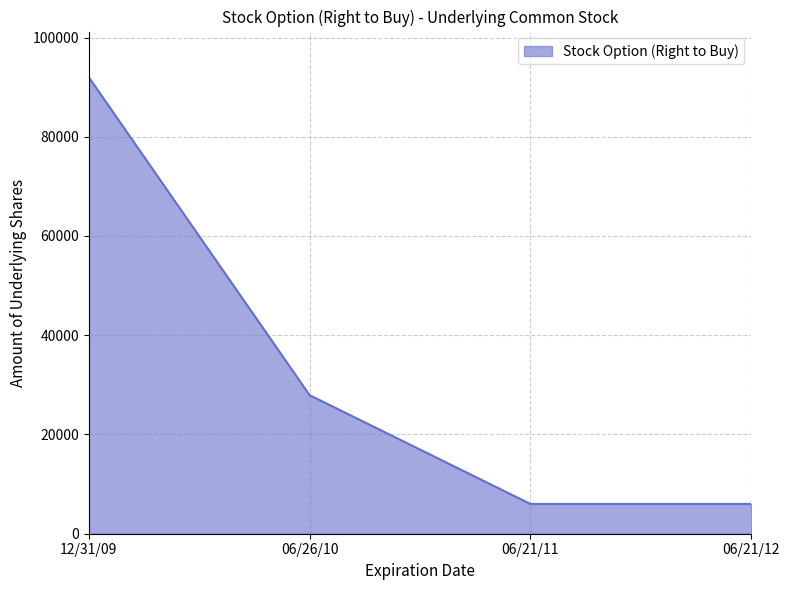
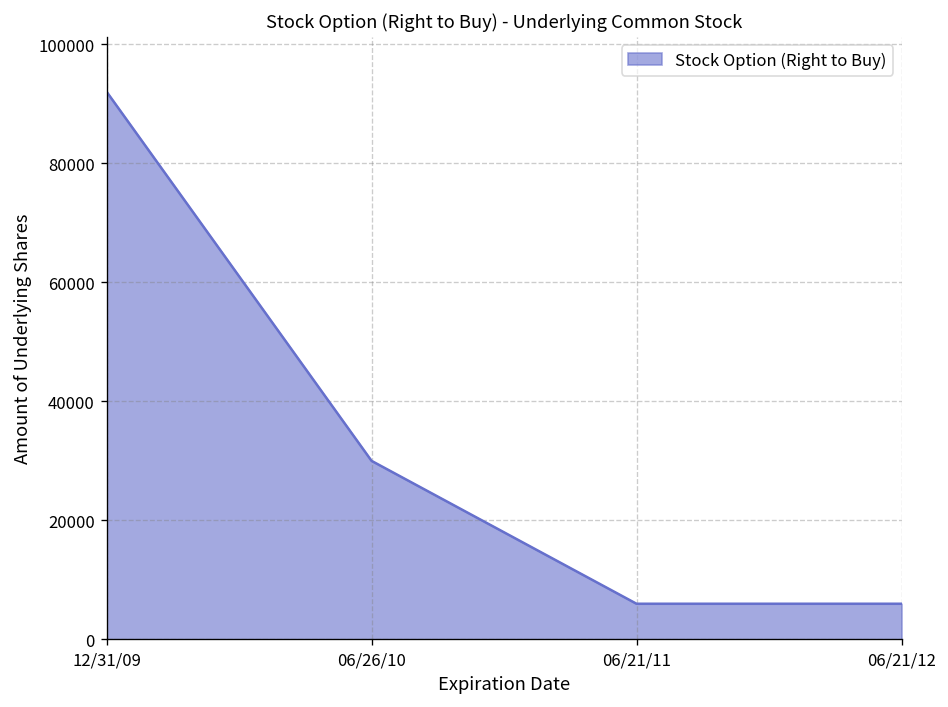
  {
    "12/31/09": 92000,
-   "06/26/10": 28000,
+   "06/26/10": 30000,
    "06/21/11": 6000,
    "06/21/12": 6000
  }
